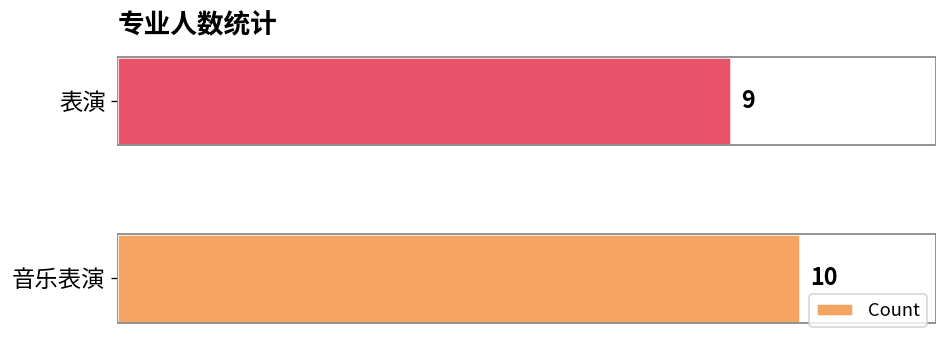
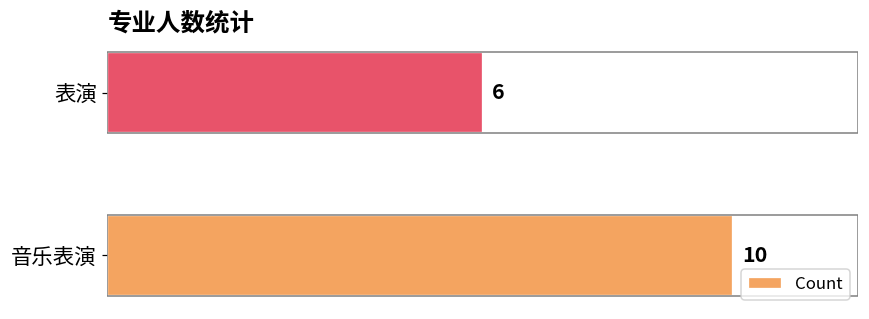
  {
-   "表演": 9,
+   "表演": 6,
    "音乐表演": 10
  }
